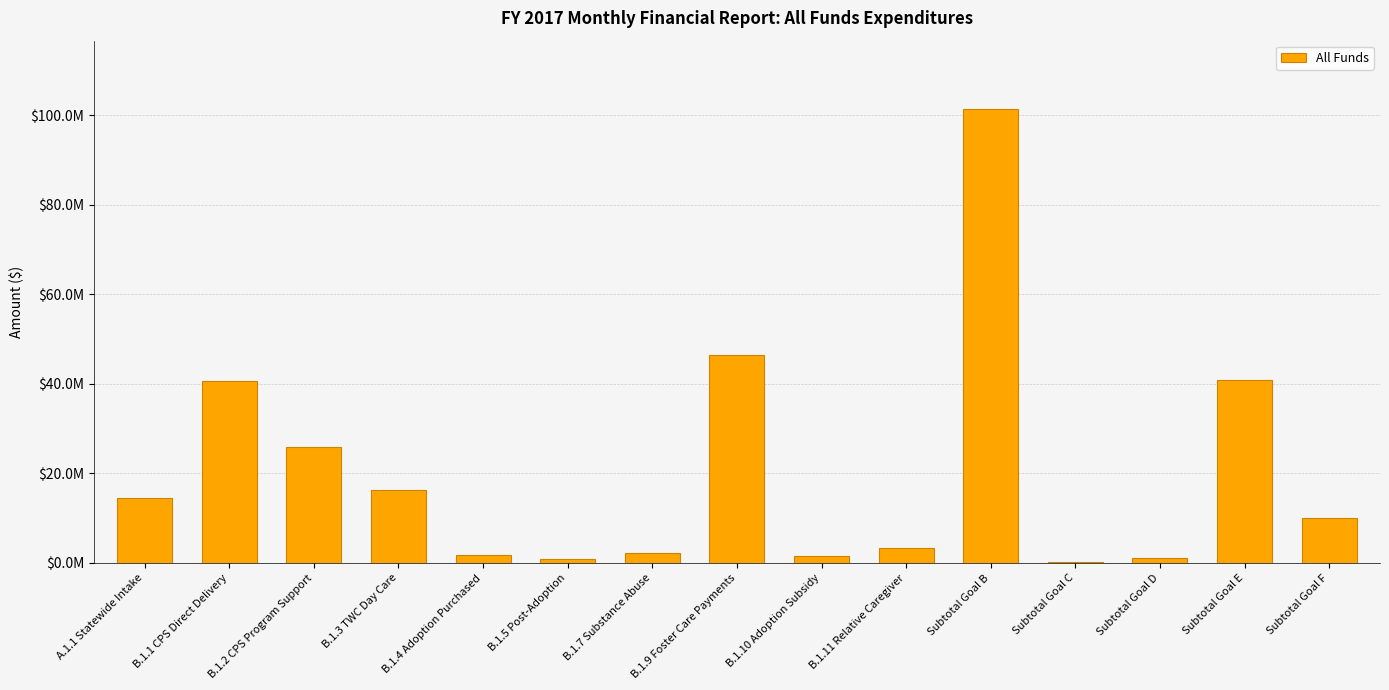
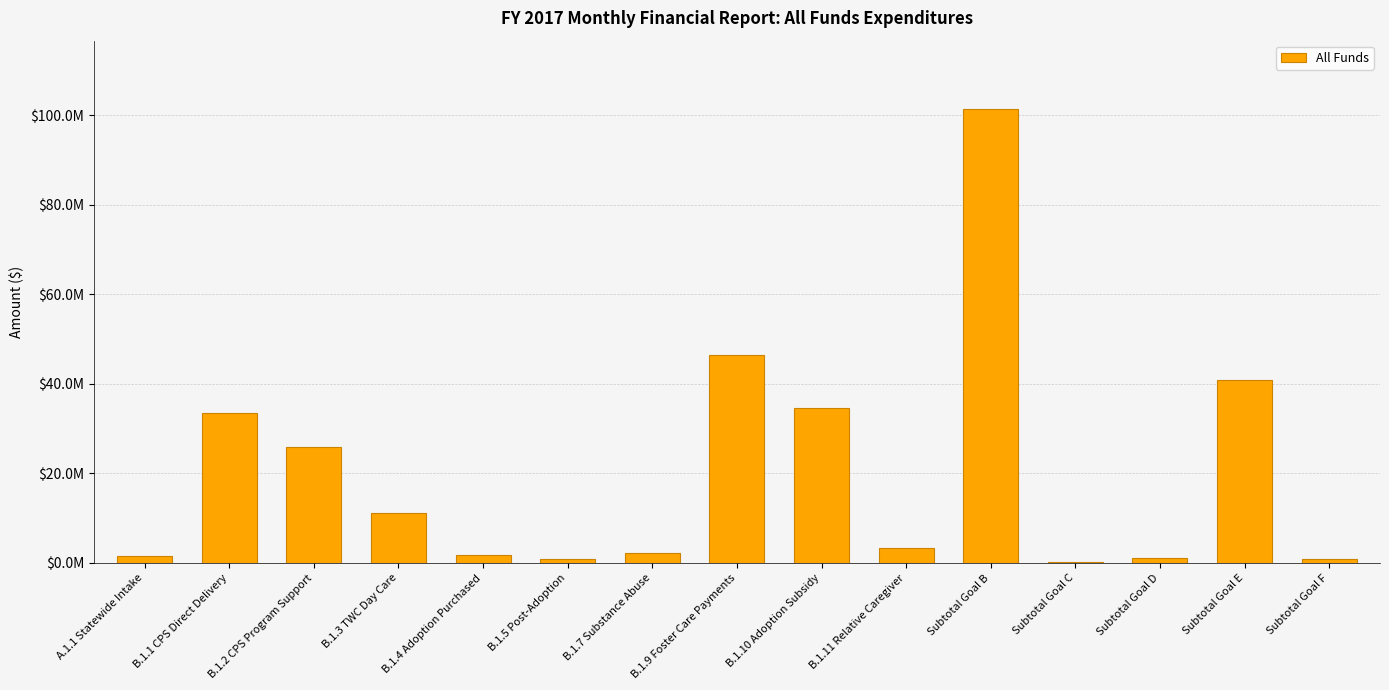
  {
-   "A.1.1 Statewide Intake": "$15000000",
-   "B.1.1 CPS Direct Delivery": "$41000000",
+   "A.1.1 Statewide Intake": "$2000000",
+   "B.1.1 CPS Direct Delivery": "$33000000",
    "B.1.2 CPS Program Support": "$26000000",
-   "B.1.3 TWC Day Care": "$16000000",
+   "B.1.3 TWC Day Care": "$11000000",
    "B.1.4 Adoption Purchased": "$2000000",
    "B.1.5 Post-Adoption": "$1000000",
    "B.1.7 Substance Abuse": "$2000000",
    "B.1.9 Foster Care Payments": "$46000000",
-   "B.1.10 Adoption Subsidy": "$2000000",
+   "B.1.10 Adoption Subsidy": "$35000000",
    "B.1.11 Relative Caregiver": "$3000000",
    "Subtotal Goal B": "$101000000",
    "Subtotal Goal D": "$1000000",
    "Subtotal Goal E": "$41000000",
-   "Subtotal Goal F": "$10000000"
+   "Subtotal Goal F": "$1000000"
  }
